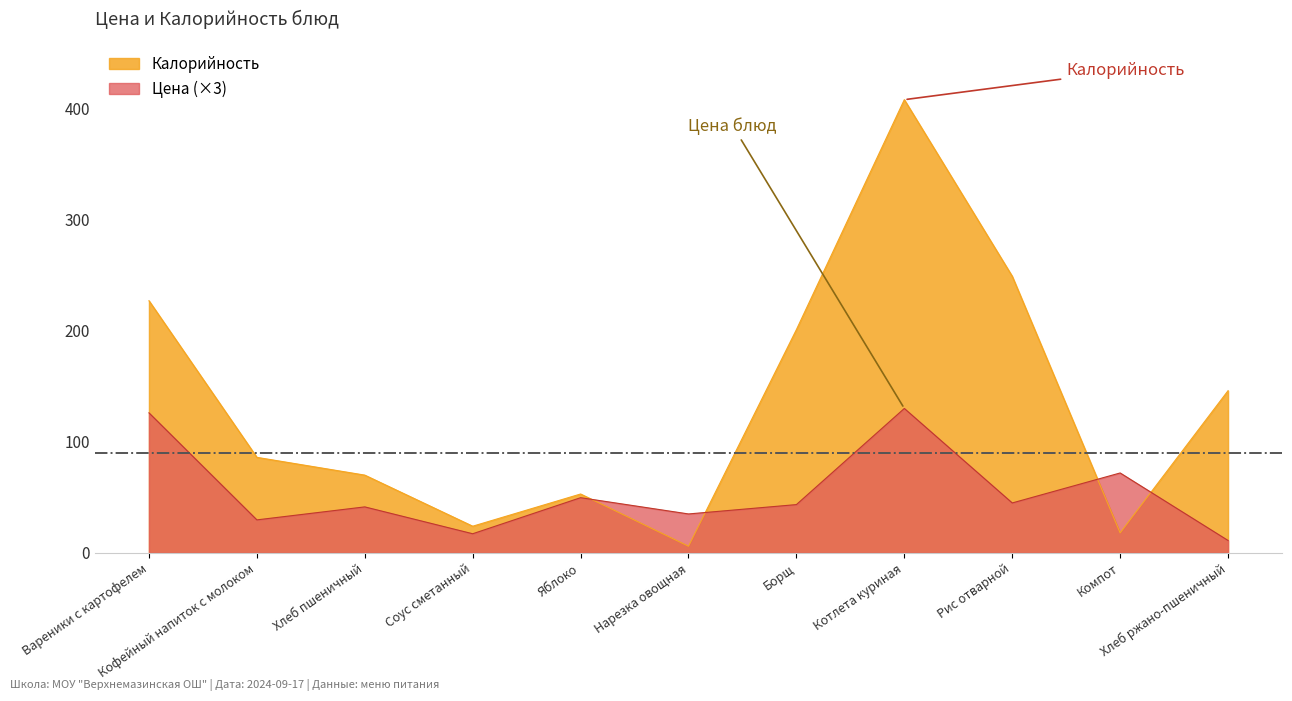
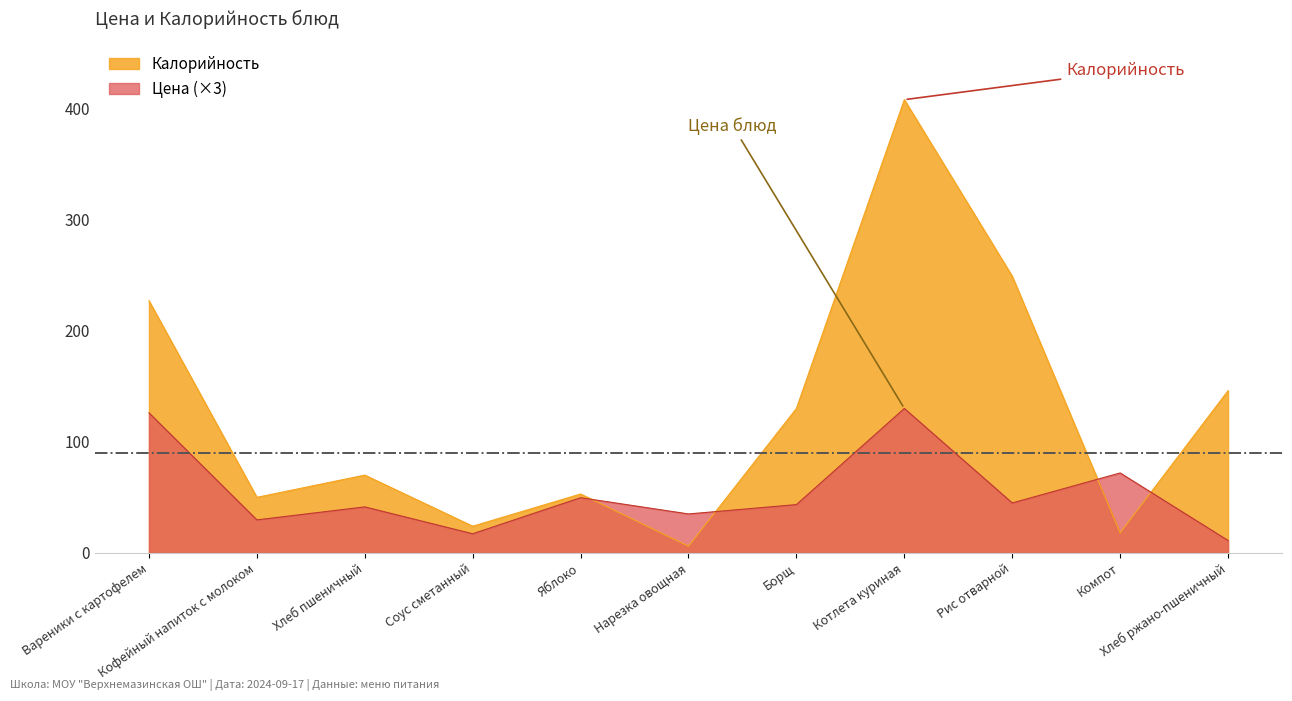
  {
    "Калорийность": {
      "Вареники с картофелем": 227,
-     "Кофейный напиток с молоком": 86,
+     "Кофейный напиток с молоком": 50,
      "Хлеб пшеничный": 70,
      "Соус сметанный": 24,
      "Яблоко": 53,
      "Нарезка овощная": 6,
-     "Борщ": 201,
+     "Борщ": 130,
      "Котлета куриная": 408,
      "Рис отварной": 249,
      "Компот": 18,
      "Хлеб ржано-пшеничный": 146
    },
    "Цена (×3)": {
      "Вареники с картофелем": 126,
      "Кофейный напиток с молоком": 30,
      "Хлеб пшеничный": 41,
      "Соус сметанный": 17,
      "Яблоко": 50,
      "Нарезка овощная": 35,
      "Борщ": 43,
      "Котлета куриная": 130,
      "Рис отварной": 45,
      "Компот": 72,
      "Хлеб ржано-пшеничный": 11
    }
  }
